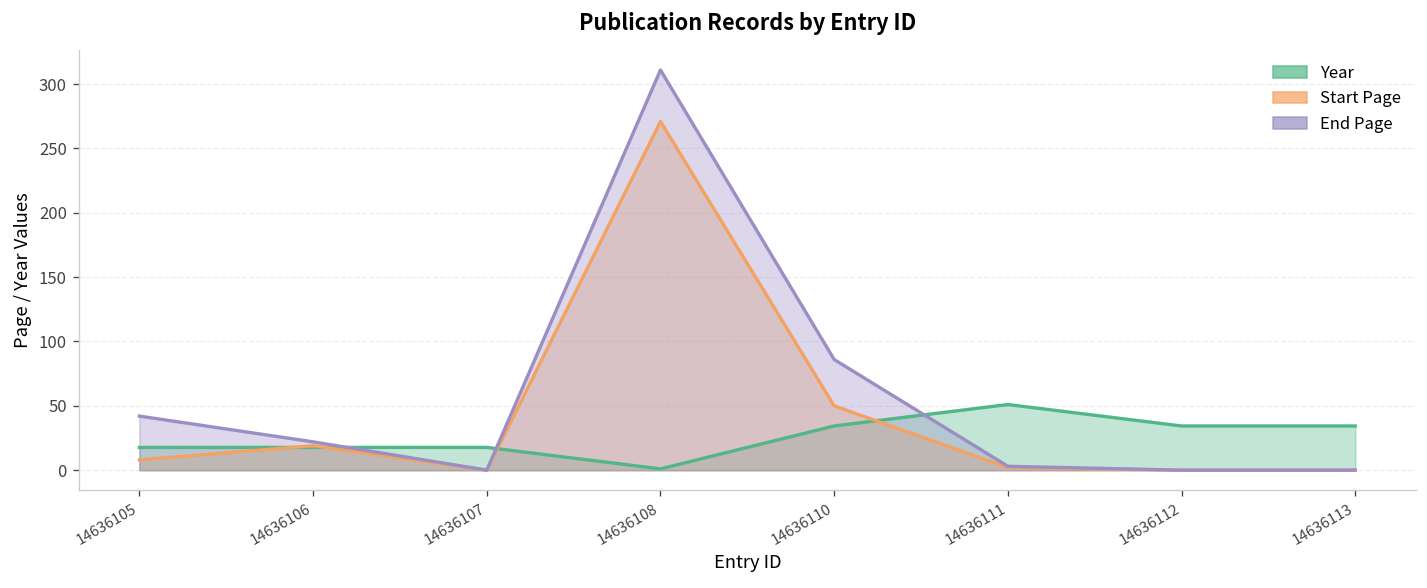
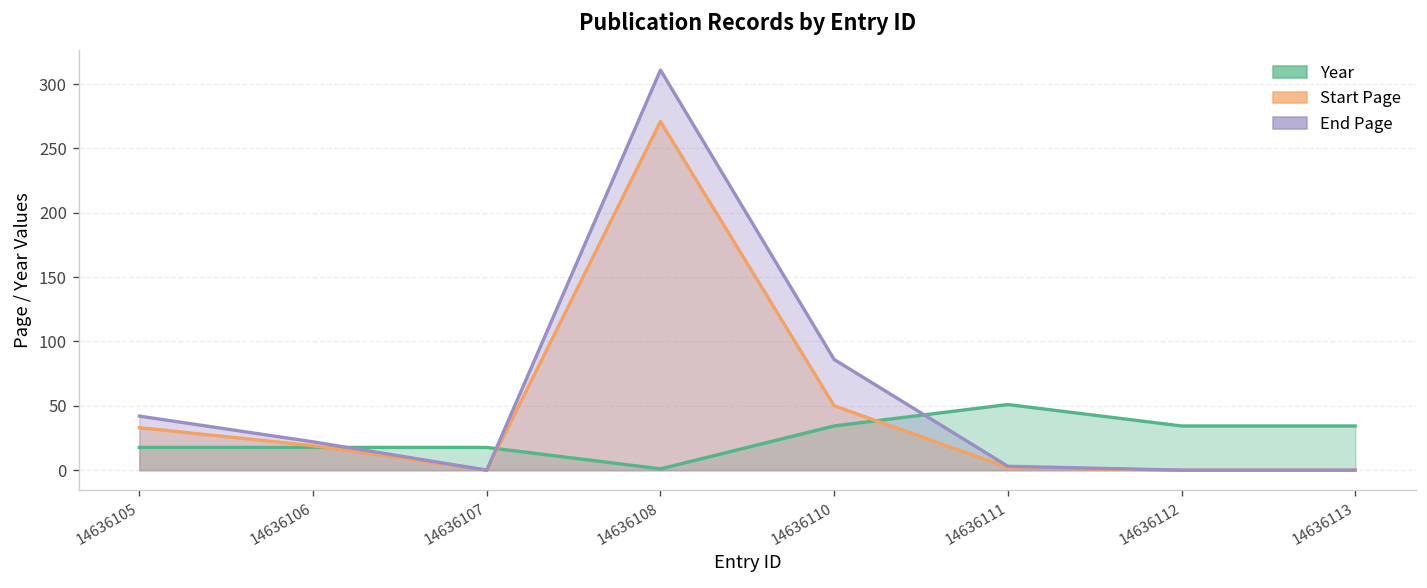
  {
    "Start Page": {
-     "14636105": 8,
+     "14636105": 33,
      "14636108": 271,
      "14636110": 50
    }
  }
